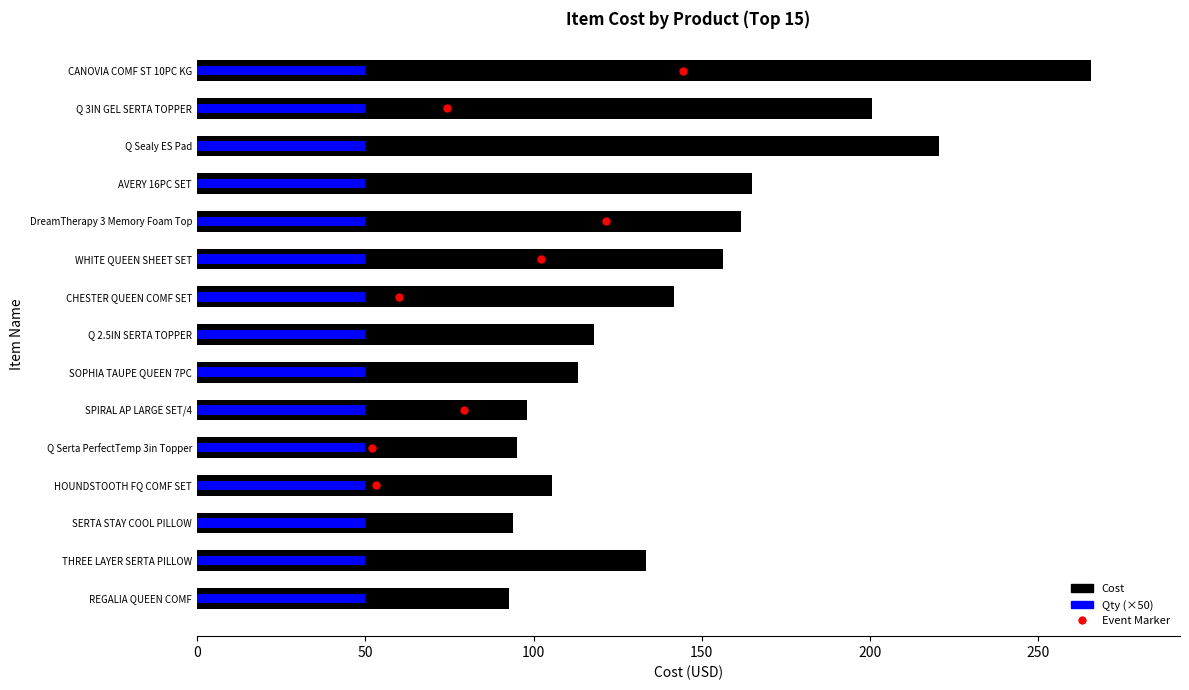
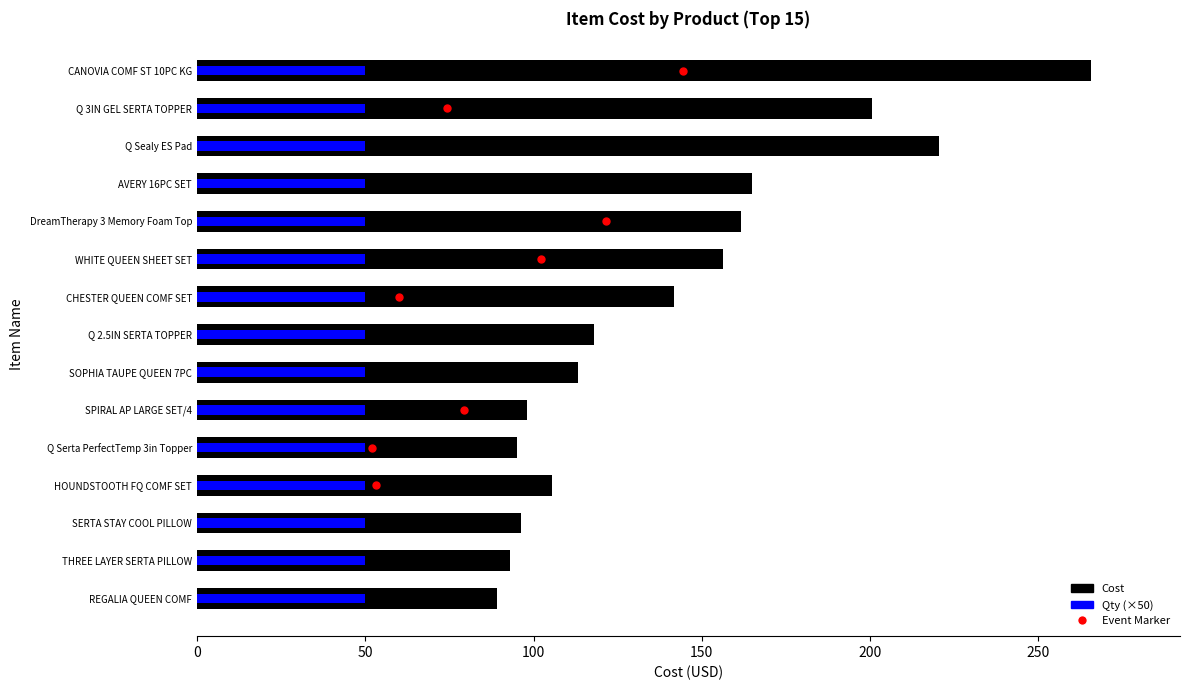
  {
    "Cost": {
      "CANOVIA COMF ST 10PC KG": 266,
      "Q 3IN GEL SERTA TOPPER": 201,
      "Q Sealy ES Pad": 221,
      "AVERY 16PC SET": 165,
      "DreamTherapy 3 Memory Foam Top": 162,
      "WHITE QUEEN SHEET SET": 156,
      "CHESTER QUEEN COMF SET": 142,
      "Q 2.5IN SERTA TOPPER": 118,
      "SOPHIA TAUPE QUEEN 7PC": 113,
      "SPIRAL AP LARGE SET/4": 98,
      "Q Serta PerfectTemp 3in Topper": 95,
      "HOUNDSTOOTH FQ COMF SET": 106,
-     "SERTA STAY COOL PILLOW": 94,
-     "THREE LAYER SERTA PILLOW": 133,
-     "REGALIA QUEEN COMF": 93
+     "SERTA STAY COOL PILLOW": 96,
+     "THREE LAYER SERTA PILLOW": 93,
+     "REGALIA QUEEN COMF": 89
    }
  }
